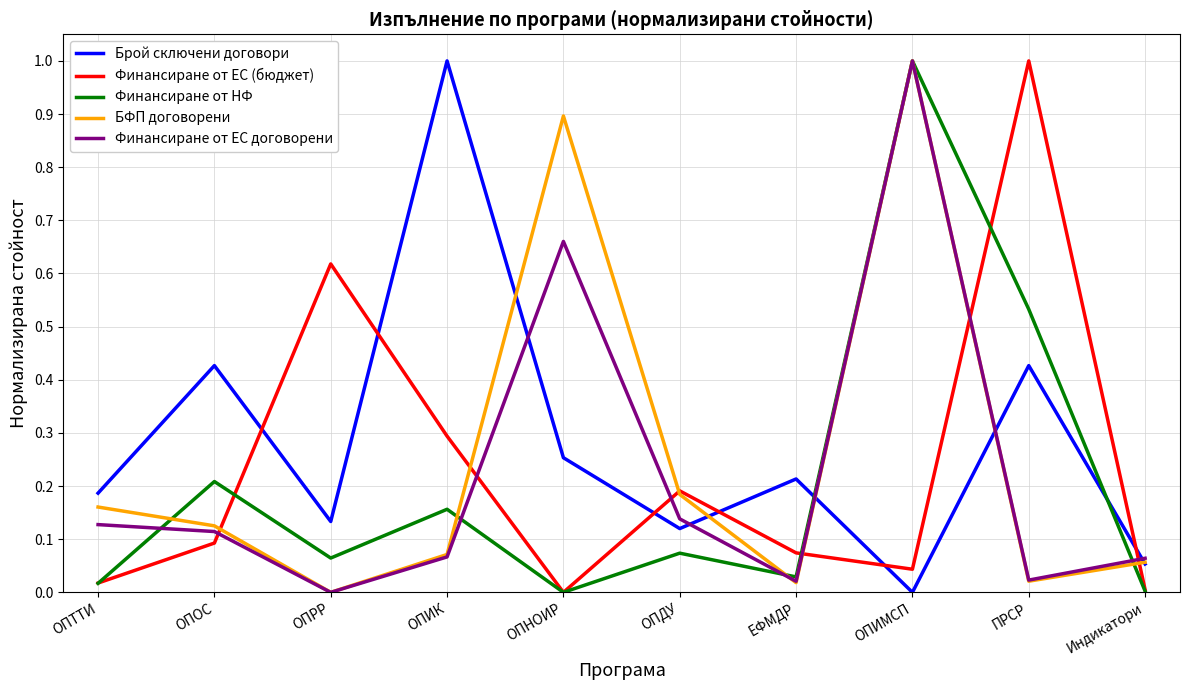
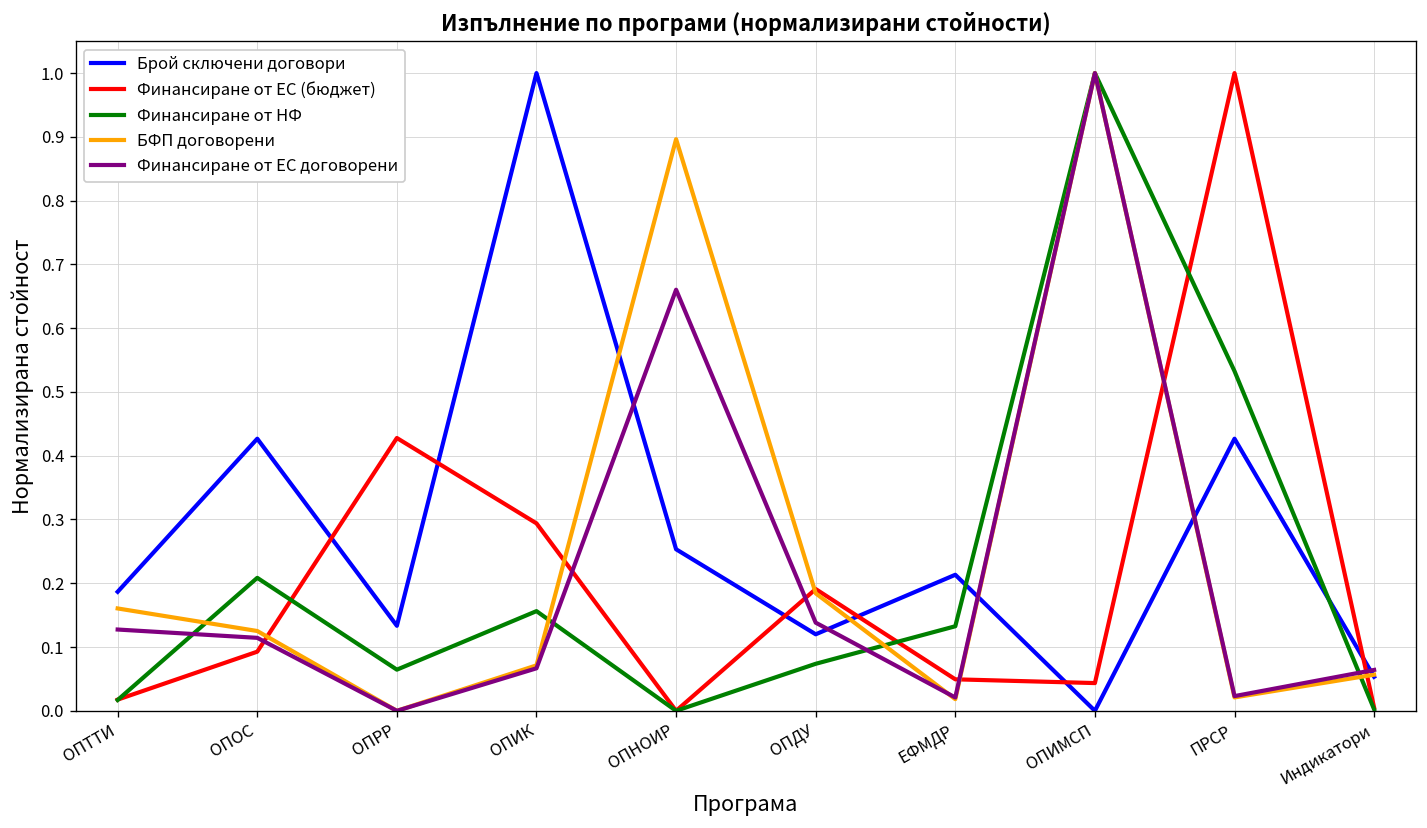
  {
    "Брой сключени договори": {
      "ОПТТИ": 0.19,
      "ОПОС": 0.43,
      "ОПРР": 0.13,
      "ОПИК": 1.00,
      "ОПНОИР": 0.25,
      "ОПДУ": 0.12,
      "ЕФМДР": 0.21,
      "ОПИМСП": 0.00,
      "ПРСР": 0.43
    },
    "Финансиране от ЕС (бюджет)": {
      "ОПОС": 0.09,
-     "ОПРР": 0.62,
+     "ОПРР": 0.43,
      "ОПИК": 0.29,
      "ОПДУ": 0.19,
-     "ЕФМДР": 0.07,
+     "ЕФМДР": 0.05,
      "ОПИМСП": 0.04,
      "ПРСР": 1.00
    },
    "Финансиране от НФ": {
      "ОПОС": 0.21,
      "ОПРР": 0.06,
      "ОПИК": 0.16,
      "ОПДУ": 0.07,
-     "ЕФМДР": 0.03,
+     "ЕФМДР": 0.13,
      "ПРСР": 0.53
    },
    "БФП договорени": {
      "ОПТТИ": 0.16,
      "ОПОС": 0.13,
      "ОПНОИР": 0.90,
      "ОПДУ": 0.18
    },
    "Финансиране от ЕС договорени": {
      "ОПТТИ": 0.13,
      "ОПОС": 0.11,
      "ОПНОИР": 0.66,
      "ОПДУ": 0.14,
      "Индикатори": 0.06
    }
  }
